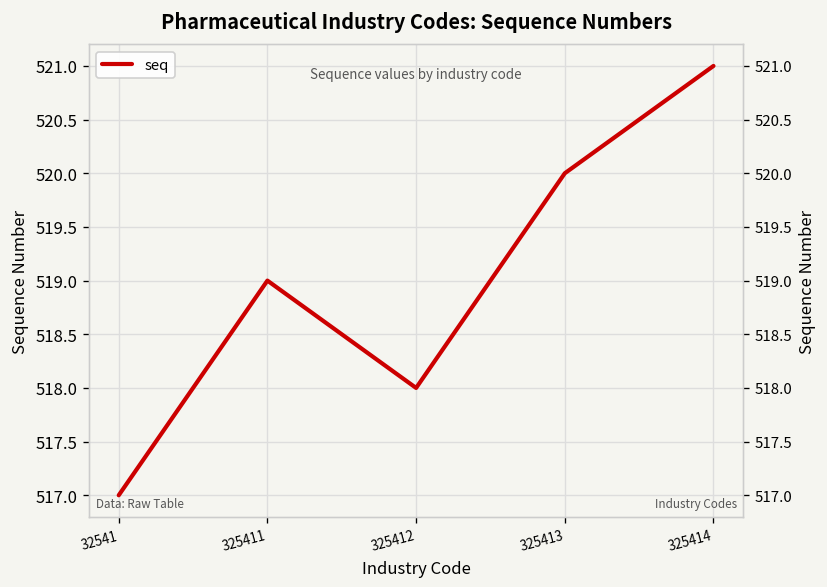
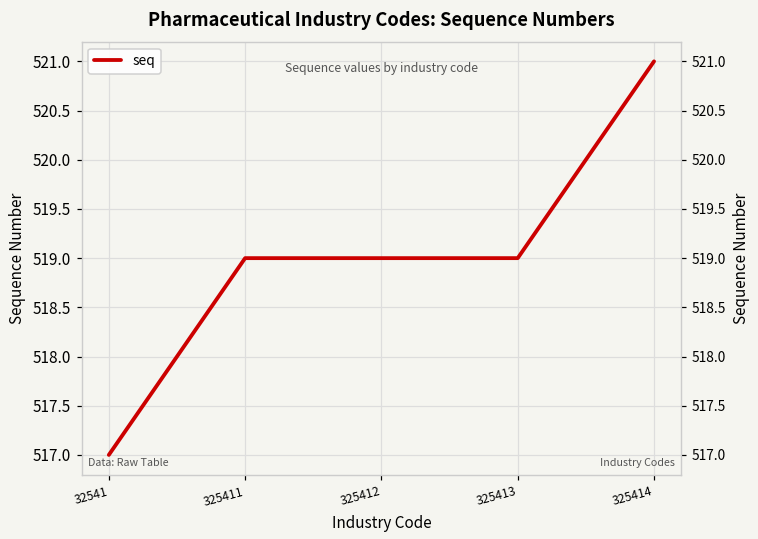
  {
    "32541": 517,
    "325411": 519,
-   "325412": 518,
-   "325413": 520,
+   "325412": 519,
+   "325413": 519,
    "325414": 521
  }
